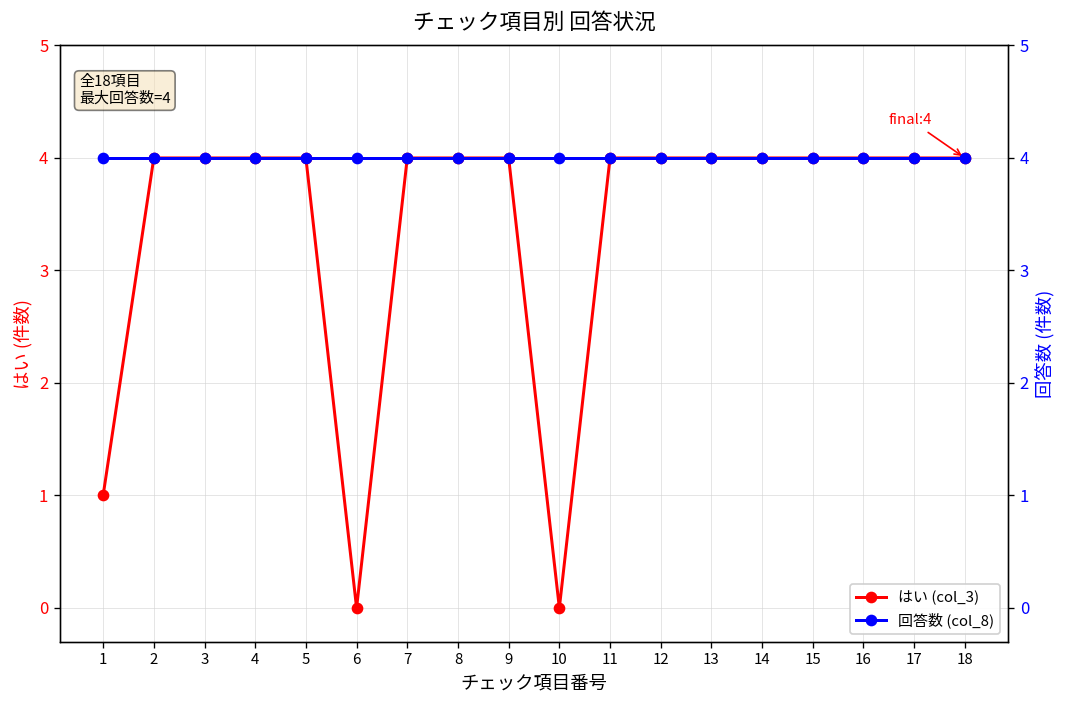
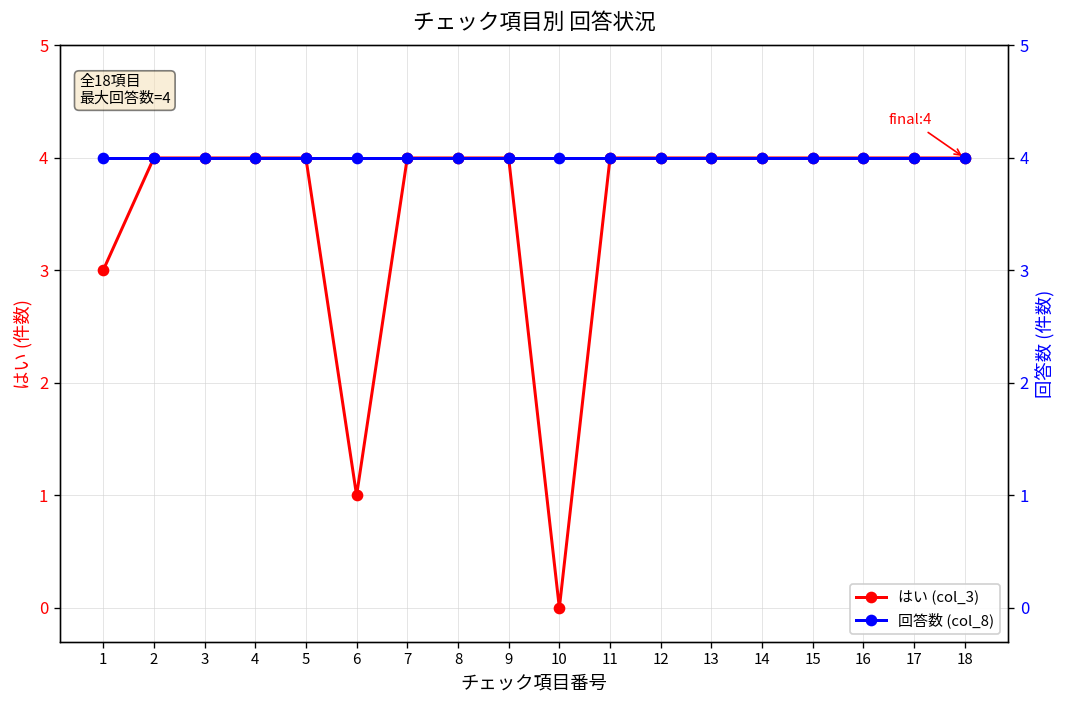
  {
    "はい (col_3)": {
-     "1": 1,
+     "1": 3,
      "2": 4,
      "3": 4,
      "4": 4,
      "5": 4,
-     "6": 0,
+     "6": 1,
      "7": 4,
      "8": 4,
      "9": 4,
      "10": 0,
      "11": 4,
      "12": 4,
      "13": 4,
      "14": 4,
      "15": 4,
      "16": 4
    },
    "回答数 (col_8)": {
      "17": 4
    }
  }
